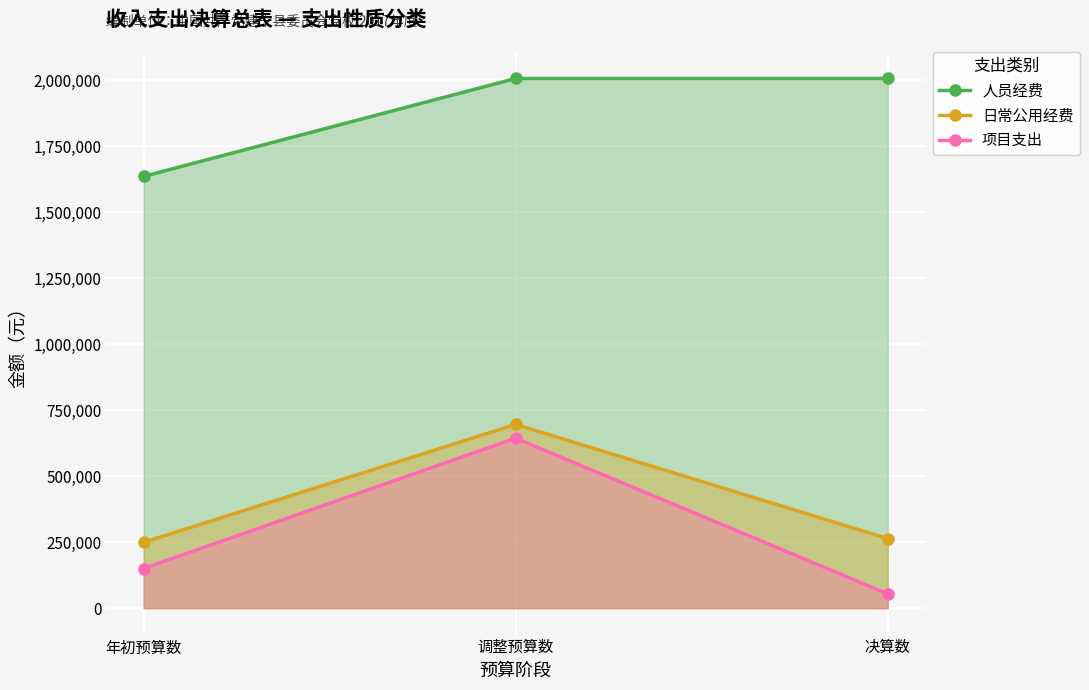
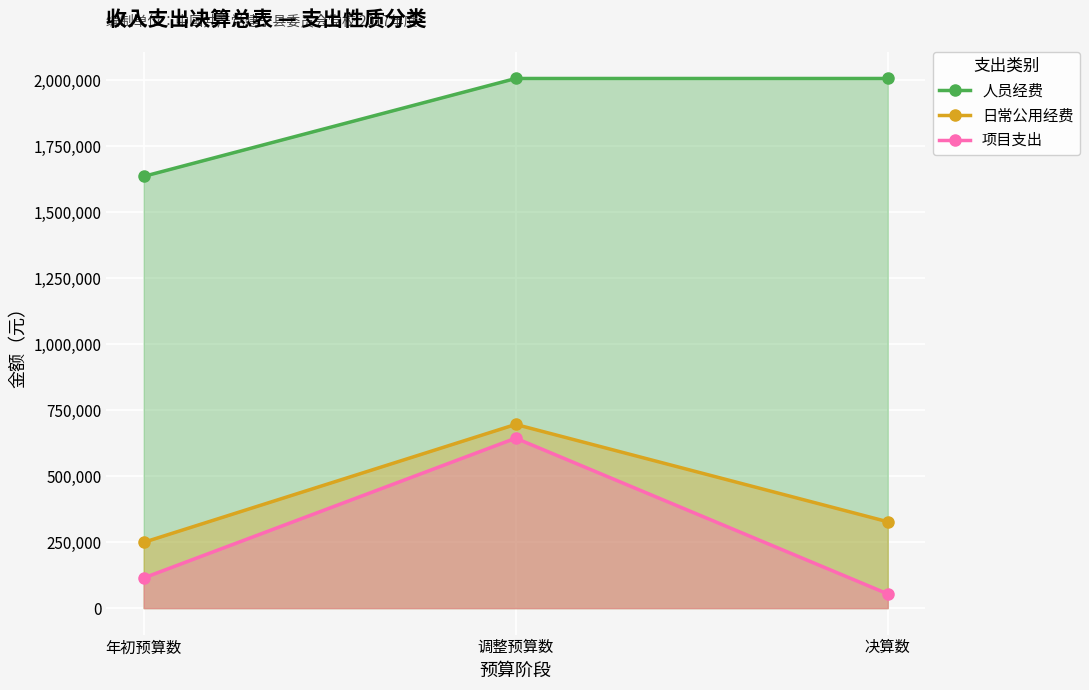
  {
    "人员经费": {
      "年初预算数": "1,640,000",
      "调整预算数": "2,010,000",
      "决算数": "2,010,000"
    },
    "日常公用经费": {
      "年初预算数": "250,000",
      "调整预算数": "700,000",
-     "决算数": "260,000"
+     "决算数": "330,000"
    },
    "项目支出": {
-     "年初预算数": "150,000",
+     "年初预算数": "110,000",
      "调整预算数": "640,000",
      "决算数": "50,000"
    }
  }
